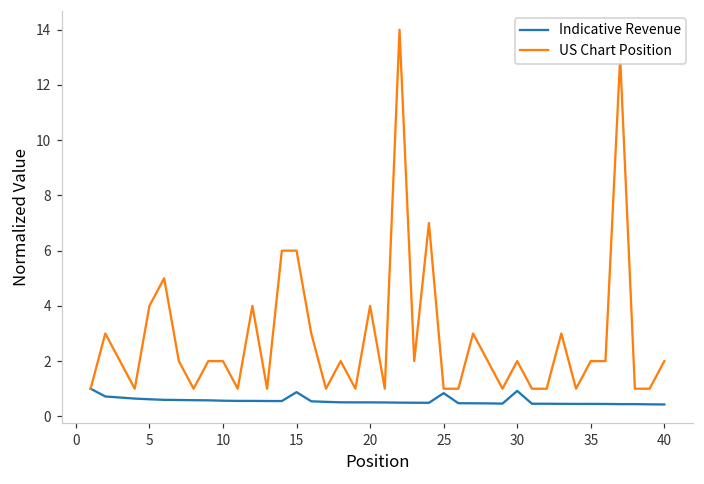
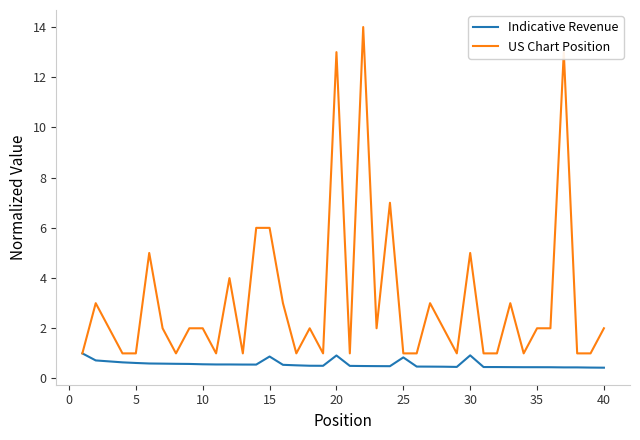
  {
    "Indicative Revenue": {
      "5": 0.6,
      "10": 0.6,
      "15": 0.9,
-     "20": 0.5,
+     "20": 0.9,
      "25": 0.8,
      "30": 0.9,
      "35": 0.4,
      "40": 0.4
    },
    "US Chart Position": {
-     "5": 4,
+     "5": 1,
      "10": 2,
      "15": 6,
-     "20": 4,
+     "20": 13,
      "25": 1,
-     "30": 2,
+     "30": 5,
      "35": 2,
      "40": 2
    }
  }
